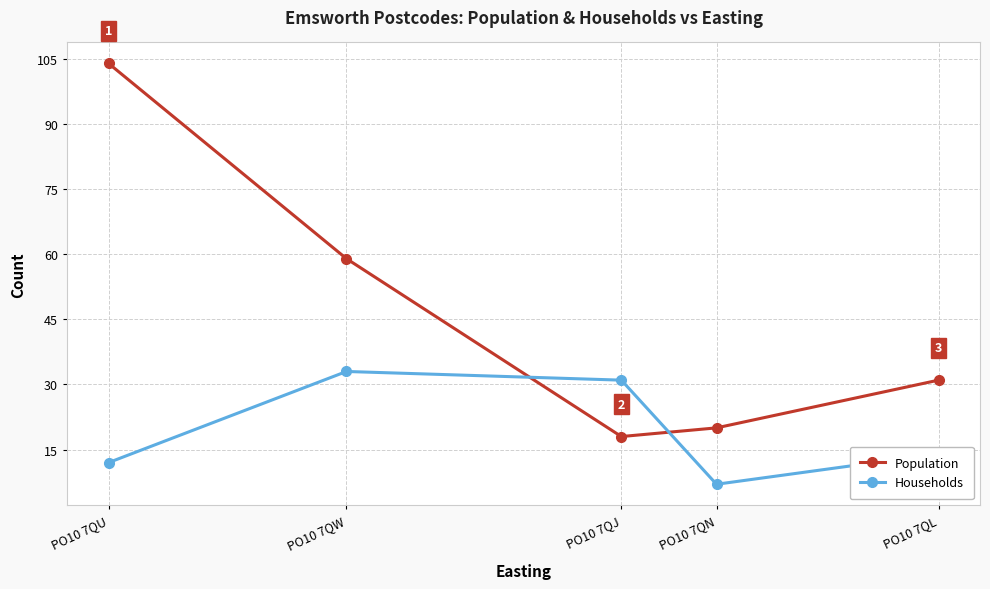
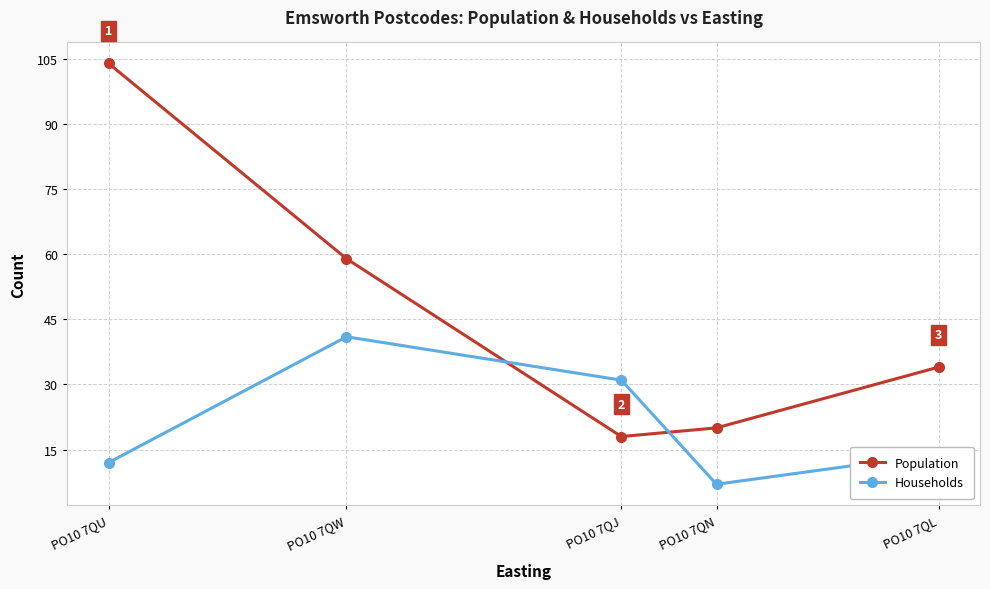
  {
    "Population": {
      "PO10 7QU": 104,
      "PO10 7QW": 59,
      "PO10 7QJ": 18,
      "PO10 7QN": 20,
-     "PO10 7QL": 31
+     "PO10 7QL": 34
    },
    "Households": {
      "PO10 7QU": 12,
-     "PO10 7QW": 33,
+     "PO10 7QW": 41,
      "PO10 7QN": 7
    }
  }
